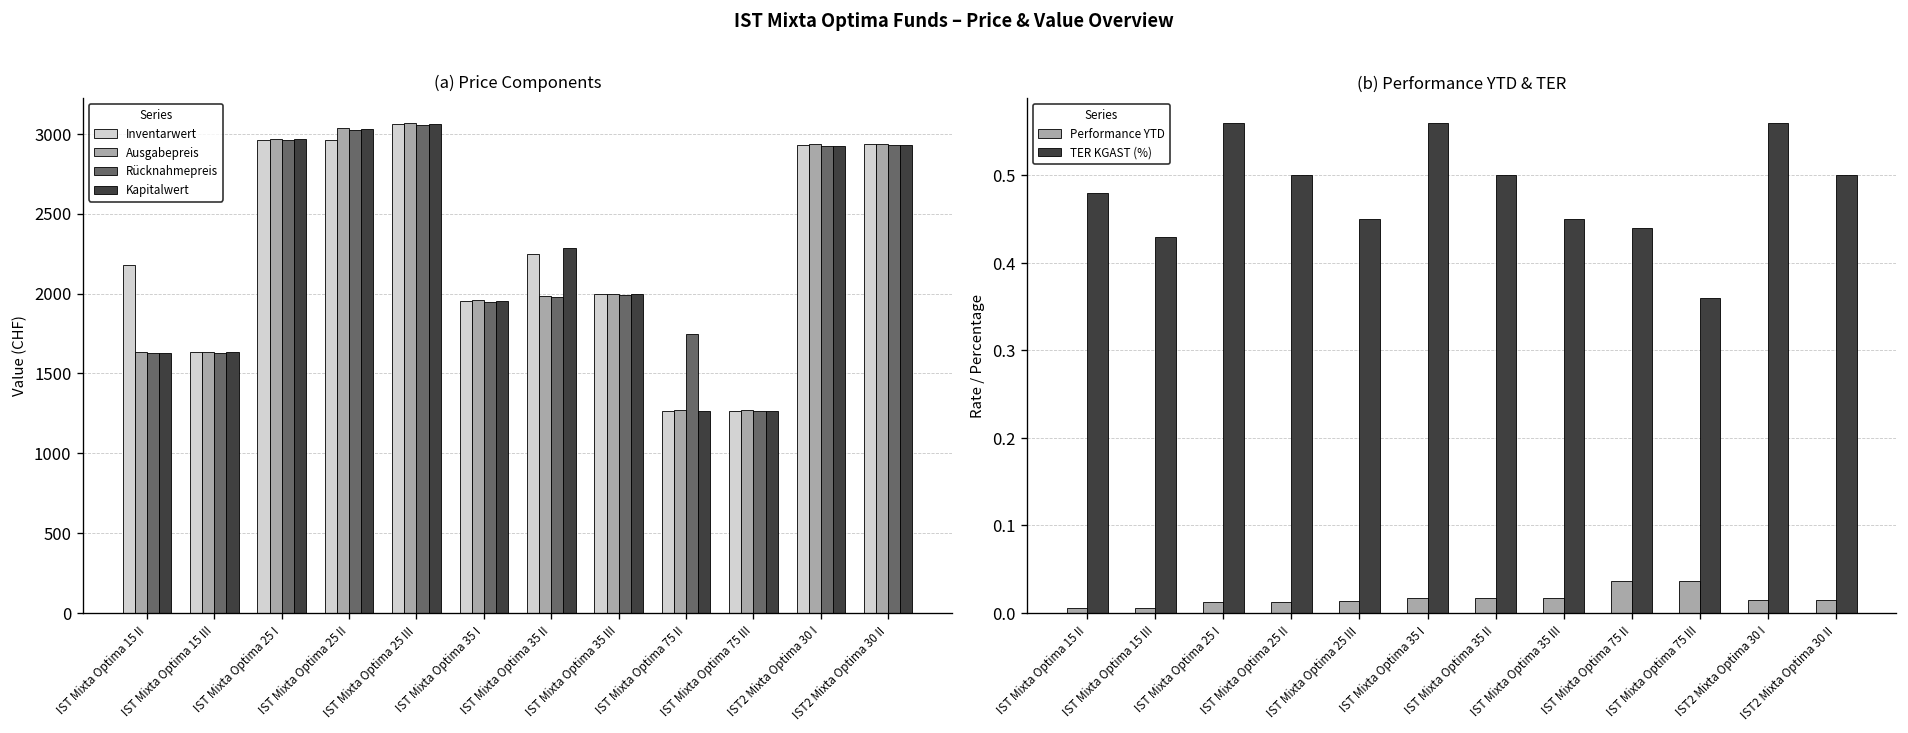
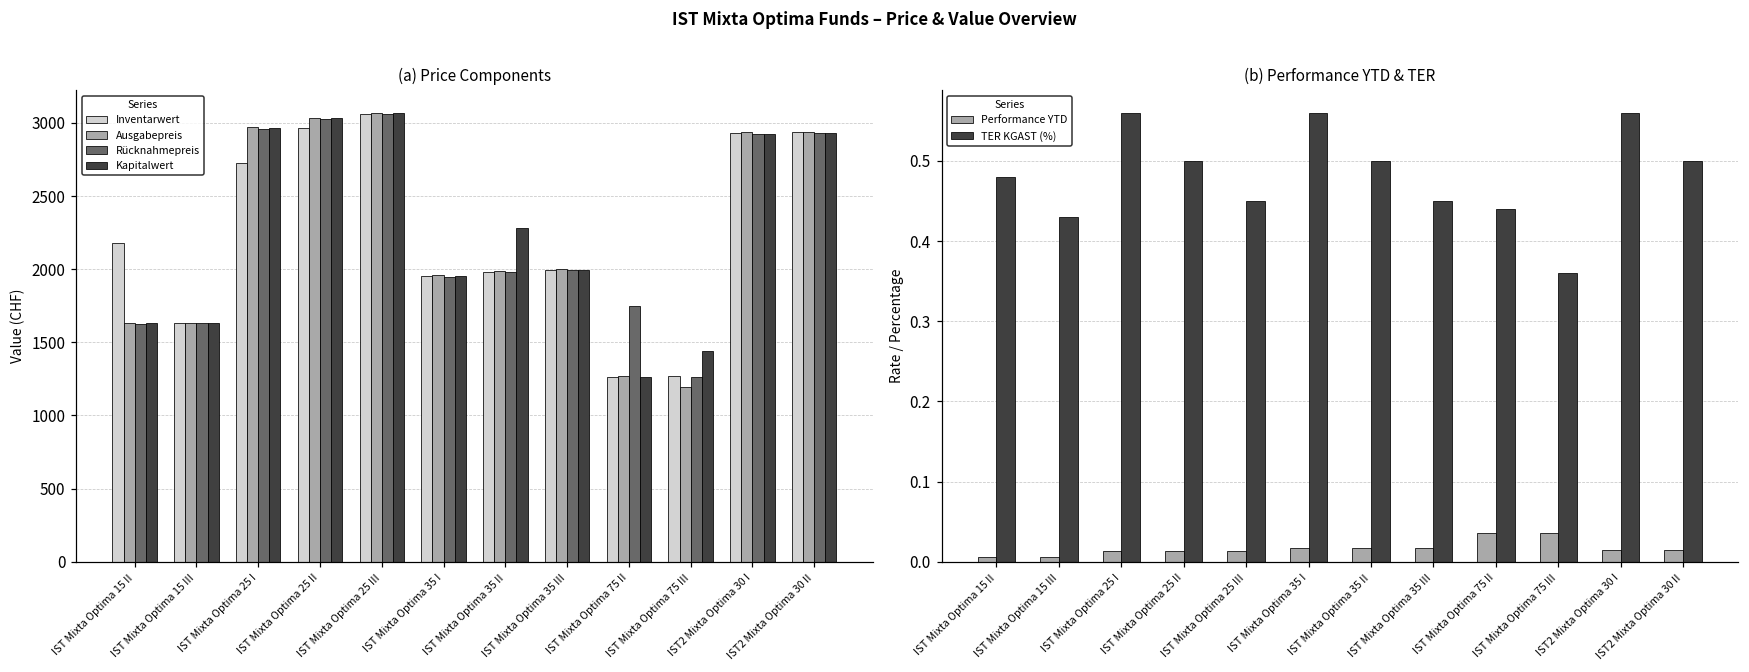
  {
    "(a) Price Components": {
      "Inventarwert": {
        "IST Mixta Optima 15 II": 2180,
        "IST Mixta Optima 15 III": 1630,
-       "IST Mixta Optima 25 I": 2960,
+       "IST Mixta Optima 25 I": 2720,
        "IST Mixta Optima 25 II": 2960,
        "IST Mixta Optima 25 III": 3060,
        "IST Mixta Optima 35 I": 1950,
-       "IST Mixta Optima 35 II": 2240,
+       "IST Mixta Optima 35 II": 1980,
        "IST Mixta Optima 35 III": 2000,
        "IST Mixta Optima 75 II": 1270,
        "IST Mixta Optima 75 III": 1270,
        "IST2 Mixta Optima 30 I": 2930,
        "IST2 Mixta Optima 30 II": 2940
      },
      "Ausgabepreis": {
        "IST Mixta Optima 15 II": 1630,
        "IST Mixta Optima 15 III": 1640,
        "IST Mixta Optima 25 I": 2970,
        "IST Mixta Optima 25 II": 3040,
        "IST Mixta Optima 25 III": 3070,
        "IST Mixta Optima 35 I": 1960,
        "IST Mixta Optima 35 II": 1990,
        "IST Mixta Optima 35 III": 2000,
        "IST Mixta Optima 75 II": 1270,
-       "IST Mixta Optima 75 III": 1270,
+       "IST Mixta Optima 75 III": 1190,
        "IST2 Mixta Optima 30 I": 2930,
        "IST2 Mixta Optima 30 II": 2940
      },
      "Rücknahmepreis": {
        "IST Mixta Optima 15 II": 1630,
        "IST Mixta Optima 15 III": 1630,
        "IST Mixta Optima 25 I": 2960,
        "IST Mixta Optima 25 II": 3020,
        "IST Mixta Optima 25 III": 3060,
        "IST Mixta Optima 35 I": 1950,
        "IST Mixta Optima 35 II": 1980,
        "IST Mixta Optima 35 III": 1990,
        "IST Mixta Optima 75 II": 1750,
        "IST Mixta Optima 75 III": 1260,
        "IST2 Mixta Optima 30 I": 2930,
        "IST2 Mixta Optima 30 II": 2930
      },
      "Kapitalwert": {
        "IST Mixta Optima 15 II": 1630,
        "IST Mixta Optima 15 III": 1630,
        "IST Mixta Optima 25 I": 2970,
        "IST Mixta Optima 25 II": 3030,
        "IST Mixta Optima 25 III": 3060,
        "IST Mixta Optima 35 I": 1950,
        "IST Mixta Optima 35 II": 2280,
        "IST Mixta Optima 35 III": 2000,
        "IST Mixta Optima 75 II": 1270,
-       "IST Mixta Optima 75 III": 1270,
+       "IST Mixta Optima 75 III": 1440,
        "IST2 Mixta Optima 30 I": 2930,
        "IST2 Mixta Optima 30 II": 2930
      }
    },
    "(b) Performance YTD & TER": {
      "Performance YTD": {
        "IST Mixta Optima 15 II": 0.01,
        "IST Mixta Optima 15 III": 0.01,
        "IST Mixta Optima 25 I": 0.01,
        "IST Mixta Optima 25 II": 0.01,
        "IST Mixta Optima 25 III": 0.01,
        "IST Mixta Optima 35 I": 0.02,
        "IST Mixta Optima 35 II": 0.02,
        "IST Mixta Optima 35 III": 0.02,
        "IST Mixta Optima 75 II": 0.04,
        "IST Mixta Optima 75 III": 0.04,
        "IST2 Mixta Optima 30 I": 0.01,
        "IST2 Mixta Optima 30 II": 0.01
      },
      "TER KGAST (%)": {
        "IST Mixta Optima 15 II": 0.48,
        "IST Mixta Optima 15 III": 0.43,
        "IST Mixta Optima 25 I": 0.56,
        "IST Mixta Optima 25 II": 0.50,
        "IST Mixta Optima 25 III": 0.45,
        "IST Mixta Optima 35 I": 0.56,
        "IST Mixta Optima 35 II": 0.50,
        "IST Mixta Optima 35 III": 0.45,
        "IST Mixta Optima 75 II": 0.44,
        "IST Mixta Optima 75 III": 0.36,
        "IST2 Mixta Optima 30 I": 0.56,
        "IST2 Mixta Optima 30 II": 0.50
      }
    }
  }
